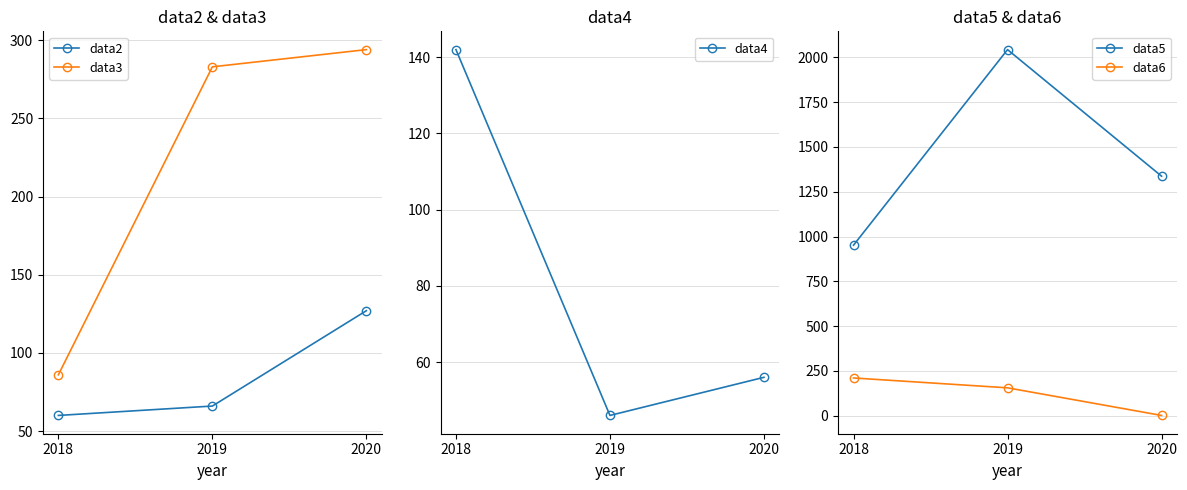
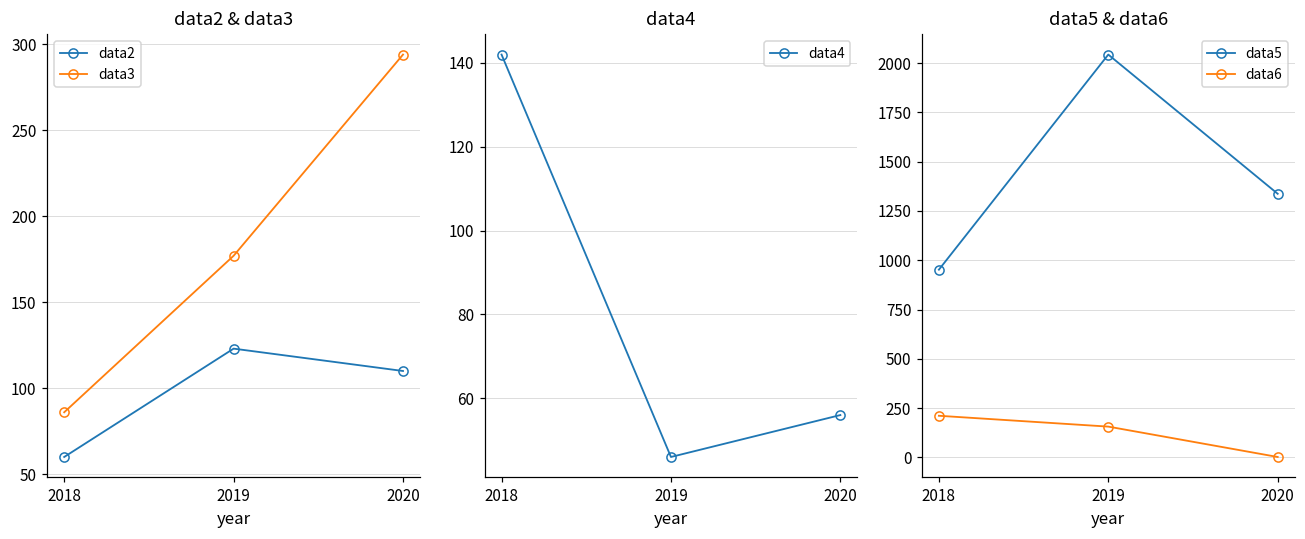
  {
    "data2 & data3": {
      "data2": {
        "2018": 60,
-       "2019": 66,
-       "2020": 127
+       "2019": 123,
+       "2020": 110
      },
      "data3": {
        "2018": 86,
-       "2019": 283,
+       "2019": 177,
        "2020": 294
      }
    },
    "data4": {
      "2018": 142,
      "2019": 46,
      "2020": 56
    },
    "data5 & data6": {
      "data5": {
        "2018": 950,
        "2019": 2040,
        "2020": 1340
      },
      "data6": {
        "2018": 210,
        "2019": 160,
        "2020": 0
      }
    }
  }
